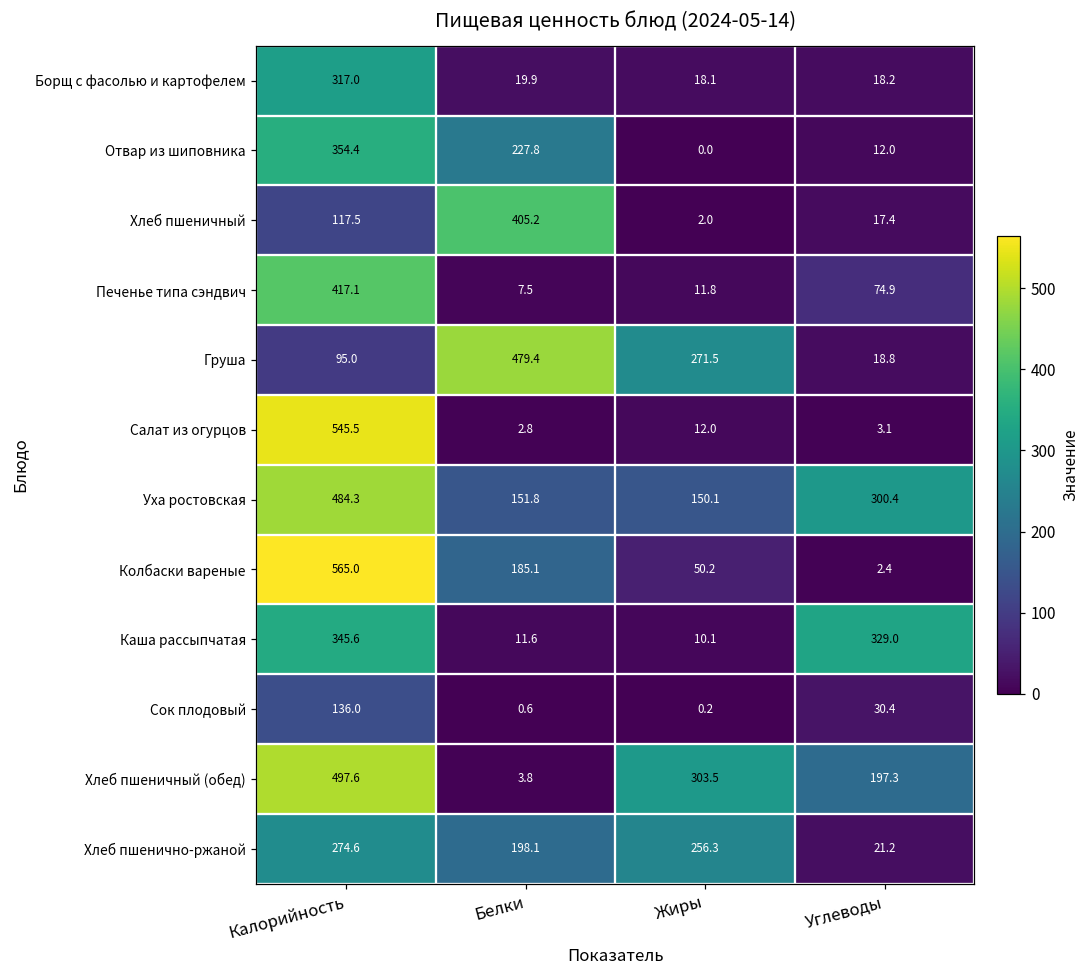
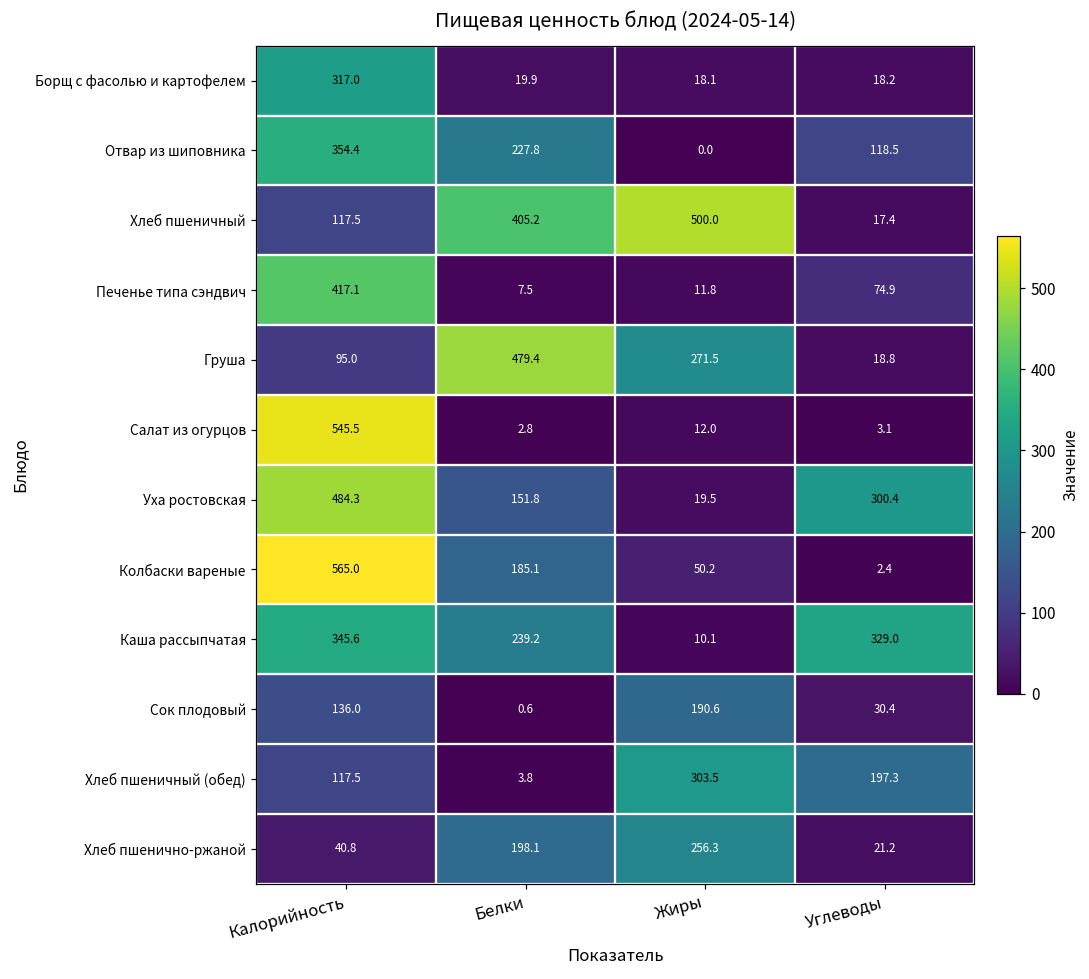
  {
    "Борщ с фасолью и картофелем": {
      "Калорийность": 317.0,
      "Белки": 19.9,
      "Жиры": 18.1,
      "Углеводы": 18.2
    },
    "Отвар из шиповника": {
      "Калорийность": 354.4,
      "Белки": 227.8,
      "Жиры": 0.0,
-     "Углеводы": 12.0
+     "Углеводы": 118.5
    },
    "Хлеб пшеничный": {
      "Калорийность": 117.5,
      "Белки": 405.2,
-     "Жиры": 2.0,
+     "Жиры": 500.0,
      "Углеводы": 17.4
    },
    "Печенье типа сэндвич": {
      "Калорийность": 417.1,
      "Белки": 7.5,
      "Жиры": 11.8,
      "Углеводы": 74.9
    },
    "Груша": {
      "Калорийность": 95.0,
      "Белки": 479.4,
      "Жиры": 271.5,
      "Углеводы": 18.8
    },
    "Салат из огурцов": {
      "Калорийность": 545.5,
      "Белки": 2.8,
      "Жиры": 12.0,
      "Углеводы": 3.1
    },
    "Уха ростовская": {
      "Калорийность": 484.3,
      "Белки": 151.8,
-     "Жиры": 150.1,
+     "Жиры": 19.5,
      "Углеводы": 300.4
    },
    "Колбаски вареные": {
      "Калорийность": 565.0,
      "Белки": 185.1,
      "Жиры": 50.2,
      "Углеводы": 2.4
    },
    "Каша рассыпчатая": {
      "Калорийность": 345.6,
-     "Белки": 11.6,
+     "Белки": 239.2,
      "Жиры": 10.1,
      "Углеводы": 329.0
    },
    "Сок плодовый": {
      "Калорийность": 136.0,
      "Белки": 0.6,
-     "Жиры": 0.2,
+     "Жиры": 190.6,
      "Углеводы": 30.4
    },
    "Хлеб пшеничный (обед)": {
-     "Калорийность": 497.6,
+     "Калорийность": 117.5,
      "Белки": 3.8,
      "Жиры": 303.5,
      "Углеводы": 197.3
    },
    "Хлеб пшенично-ржаной": {
-     "Калорийность": 274.6,
+     "Калорийность": 40.8,
      "Белки": 198.1,
      "Жиры": 256.3,
      "Углеводы": 21.2
    }
  }
